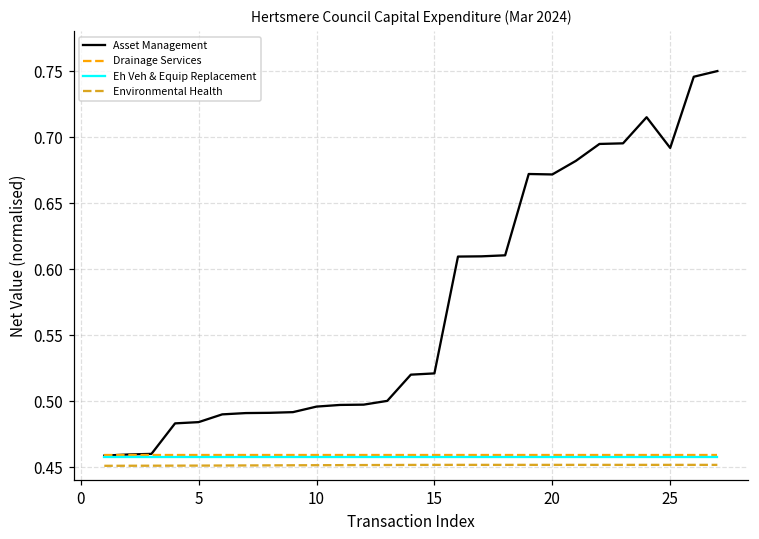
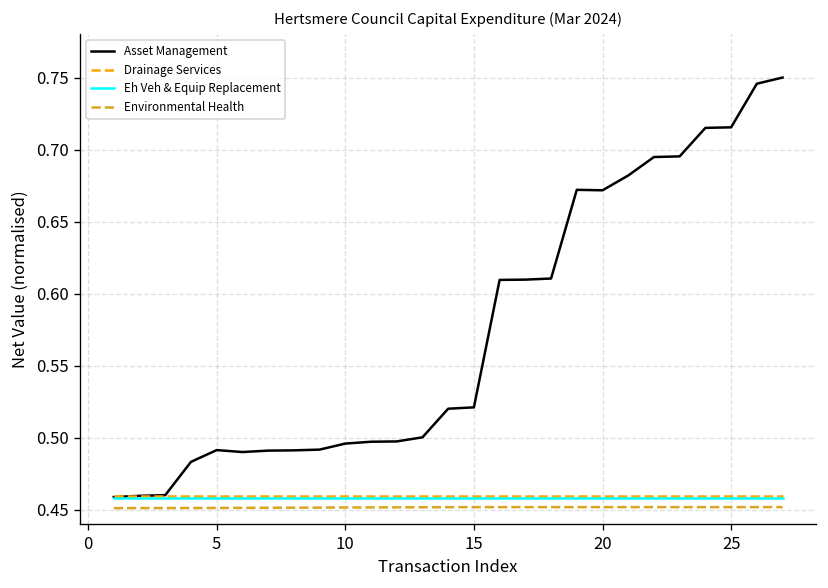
  {
    "Asset Management": {
-     "5": 0.484,
+     "5": 0.491,
      "10": 0.496,
      "15": 0.521,
      "20": 0.672,
-     "25": 0.692
+     "25": 0.715
    }
  }
